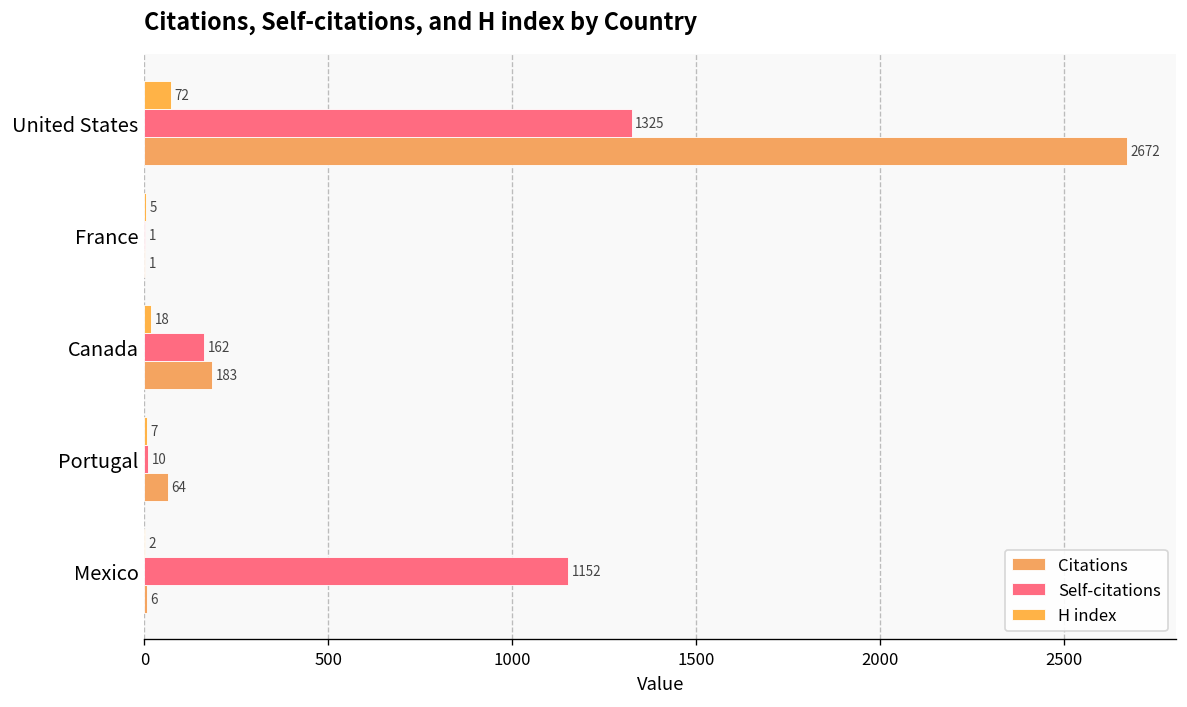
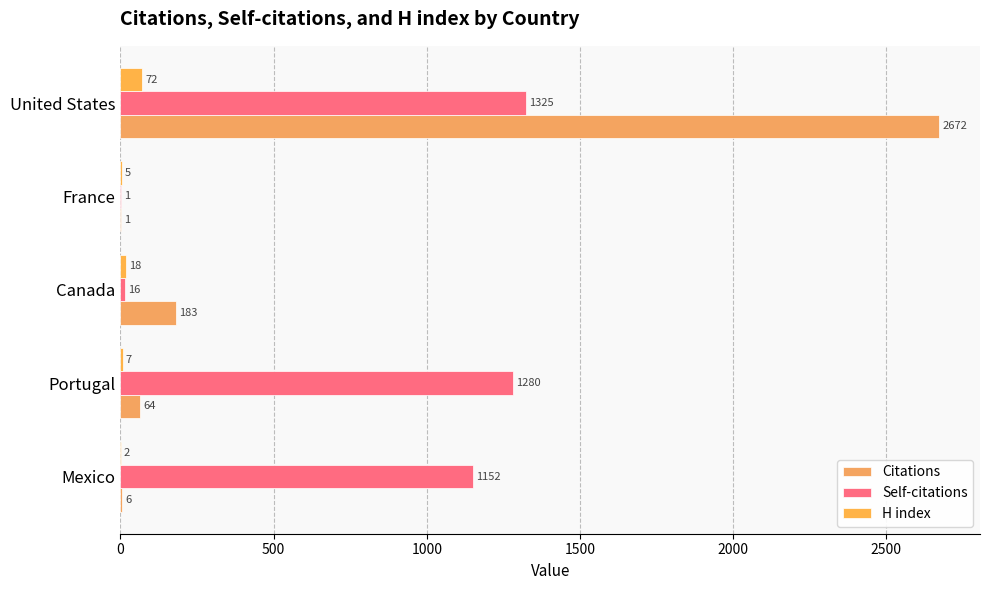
  {
    "Self-citations": {
      "United States": 1325,
      "France": 1,
-     "Canada": 162,
-     "Portugal": 10,
+     "Canada": 16,
+     "Portugal": 1280,
      "Mexico": 1152
    }
  }
